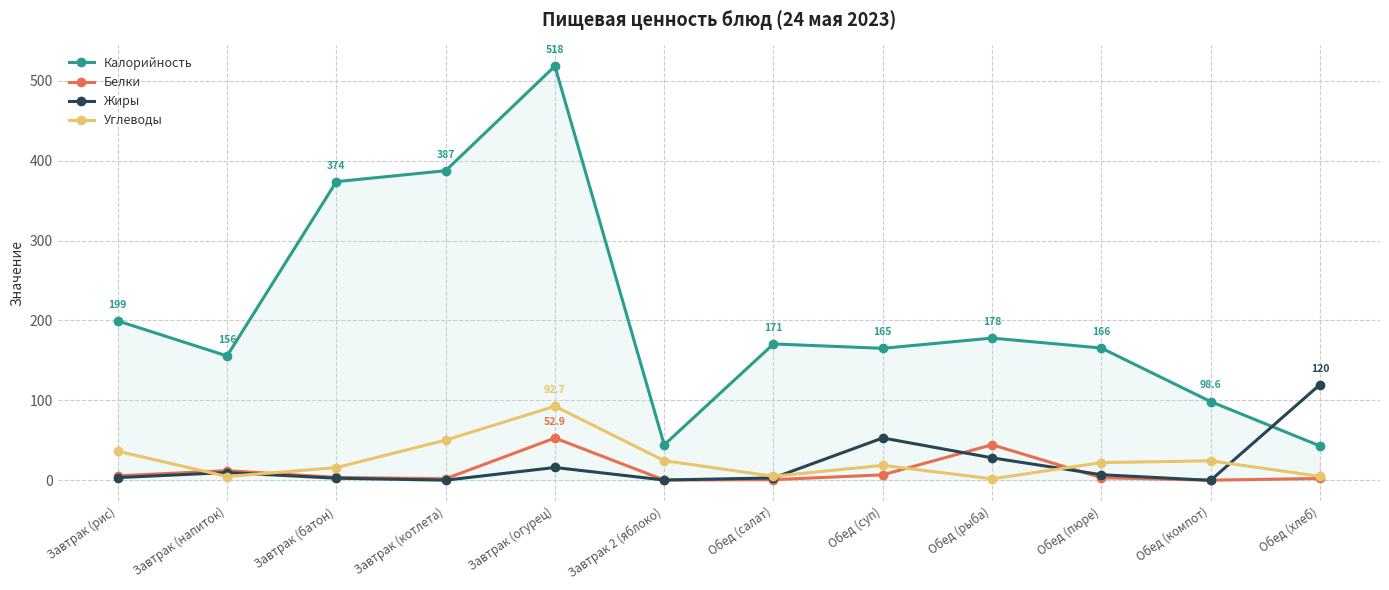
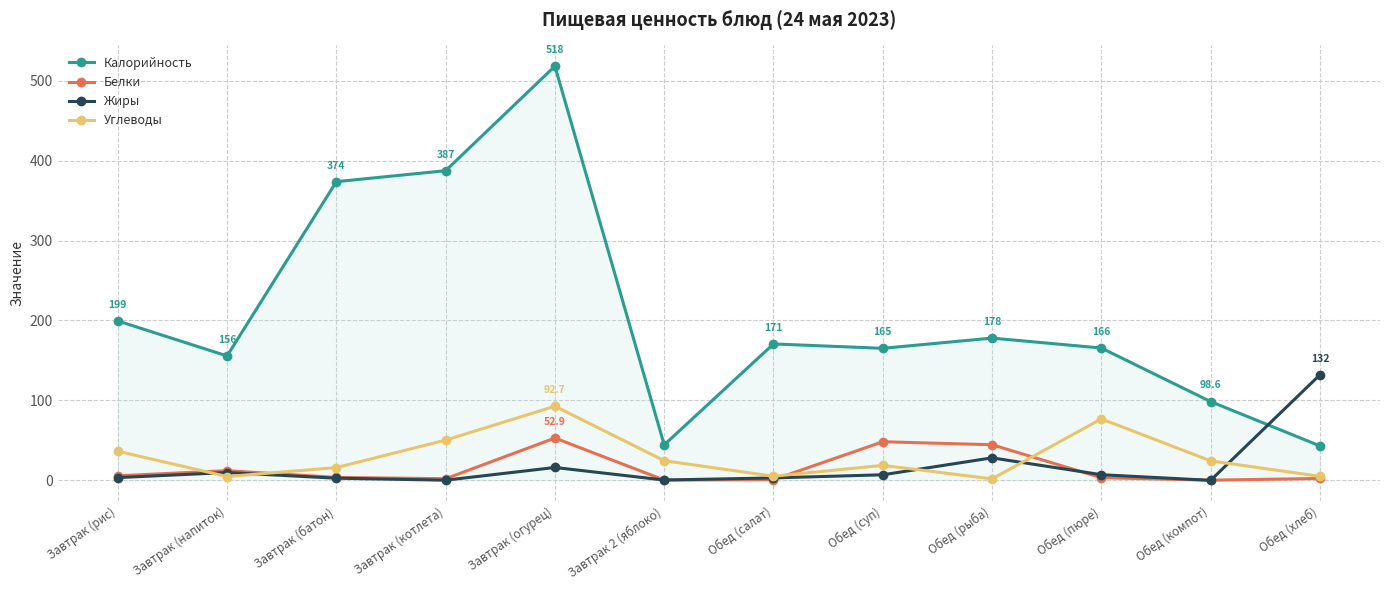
  {
    "Калорийность": {
      "Завтрак (рис)": 199,
      "Завтрак (напиток)": 156,
      "Завтрак (батон)": 374,
      "Завтрак (котлета)": 387,
      "Завтрак (огурец)": 518,
      "Обед (салат)": 171,
      "Обед (суп)": 165,
      "Обед (рыба)": 178,
      "Обед (пюре)": 166,
      "Обед (компот)": 98.6
    },
    "Белки": {
-     "Обед (суп)": 10,
+     "Обед (суп)": 50,
      "Обед (рыба)": 40,
      "Обед (пюре)": 0
    },
    "Жиры": {
-     "Обед (суп)": 50,
-     "Обед (хлеб)": 120
+     "Обед (суп)": 10,
+     "Обед (хлеб)": 132
    },
    "Углеводы": {
      "Завтрак (рис)": 40,
      "Завтрак (напиток)": 0,
      "Завтрак (батон)": 20,
      "Завтрак (котлета)": 50,
      "Завтрак 2 (яблоко)": 20,
      "Обед (суп)": 20,
      "Обед (рыба)": 0,
-     "Обед (пюре)": 20,
+     "Обед (пюре)": 80,
      "Обед (компот)": 20
    }
  }
